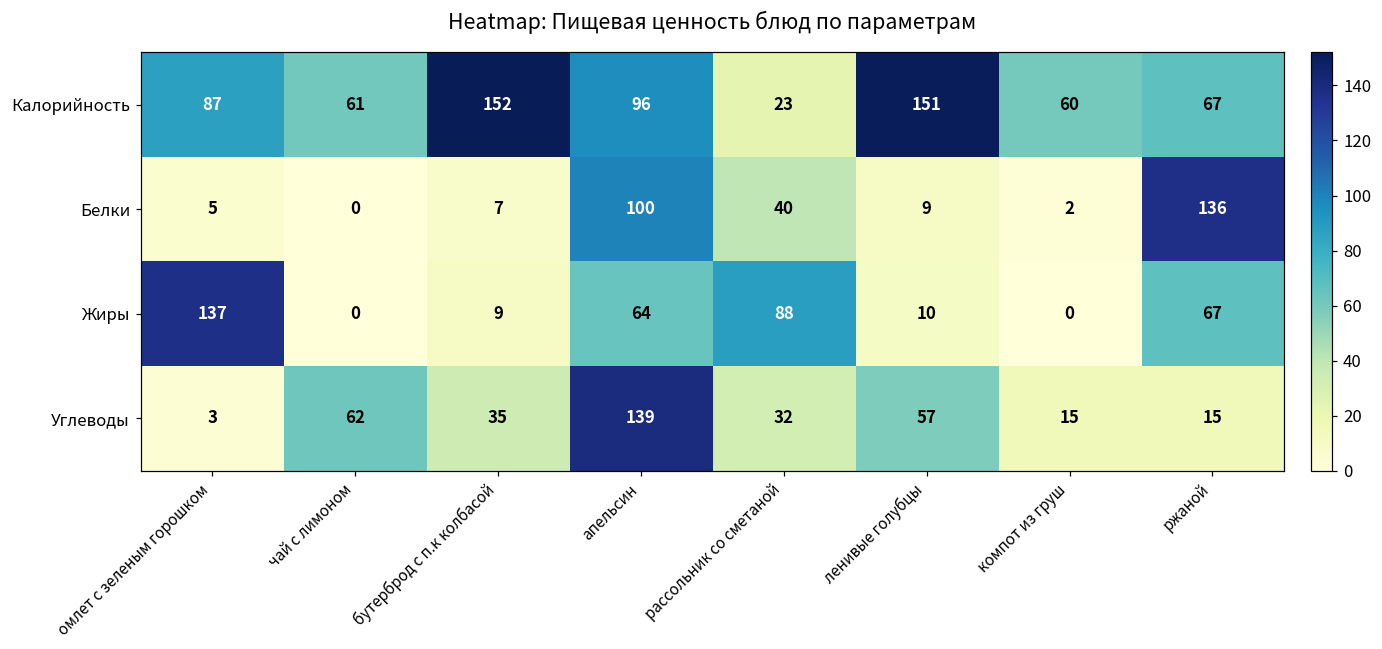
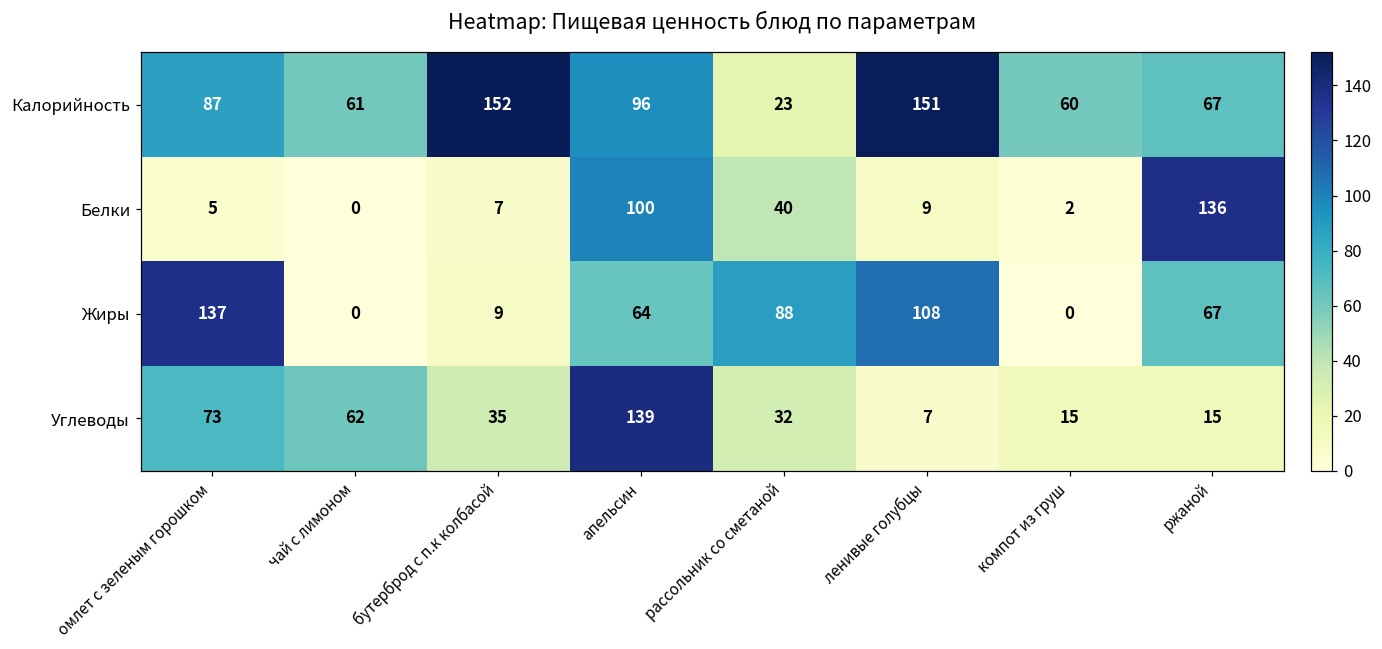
  {
    "Калорийность": {
      "омлет с зеленым горошком": 87,
      "чай с лимоном": 61,
      "бутерброд с п.к колбасой": 152,
      "апельсин": 96,
      "рассольник со сметаной": 23,
      "ленивые голубцы": 151,
      "компот из груш": 60,
      "ржаной": 67
    },
    "Белки": {
      "омлет с зеленым горошком": 5,
      "чай с лимоном": 0,
      "бутерброд с п.к колбасой": 7,
      "апельсин": 100,
      "рассольник со сметаной": 40,
      "ленивые голубцы": 9,
      "компот из груш": 2,
      "ржаной": 136
    },
    "Жиры": {
      "омлет с зеленым горошком": 137,
      "чай с лимоном": 0,
      "бутерброд с п.к колбасой": 9,
      "апельсин": 64,
      "рассольник со сметаной": 88,
-     "ленивые голубцы": 10,
+     "ленивые голубцы": 108,
      "компот из груш": 0,
      "ржаной": 67
    },
    "Углеводы": {
-     "омлет с зеленым горошком": 3,
+     "омлет с зеленым горошком": 73,
      "чай с лимоном": 62,
      "бутерброд с п.к колбасой": 35,
      "апельсин": 139,
      "рассольник со сметаной": 32,
-     "ленивые голубцы": 57,
+     "ленивые голубцы": 7,
      "компот из груш": 15,
      "ржаной": 15
    }
  }
